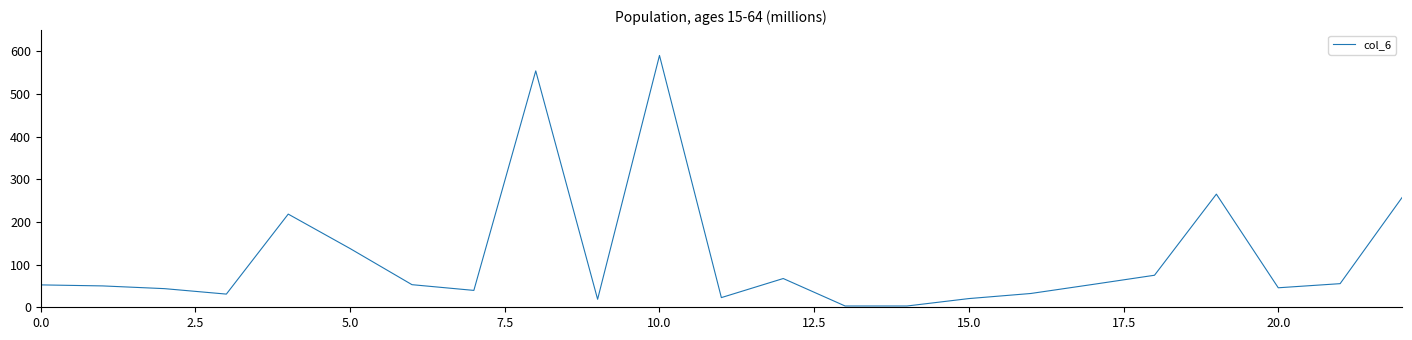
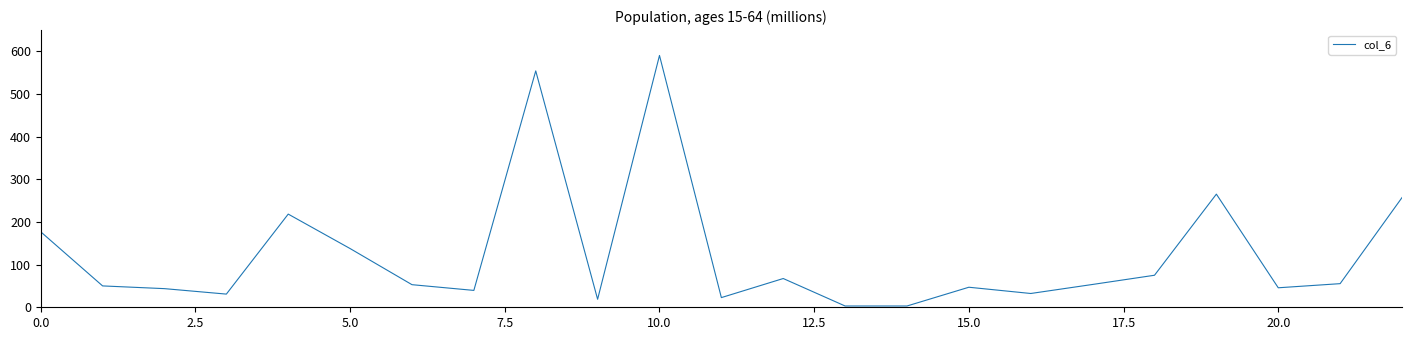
  {
-   "0.0": 50,
+   "0.0": 180,
    "5.0": 140,
    "10.0": 590,
-   "15.0": 20,
+   "15.0": 50,
    "20.0": 50
  }
